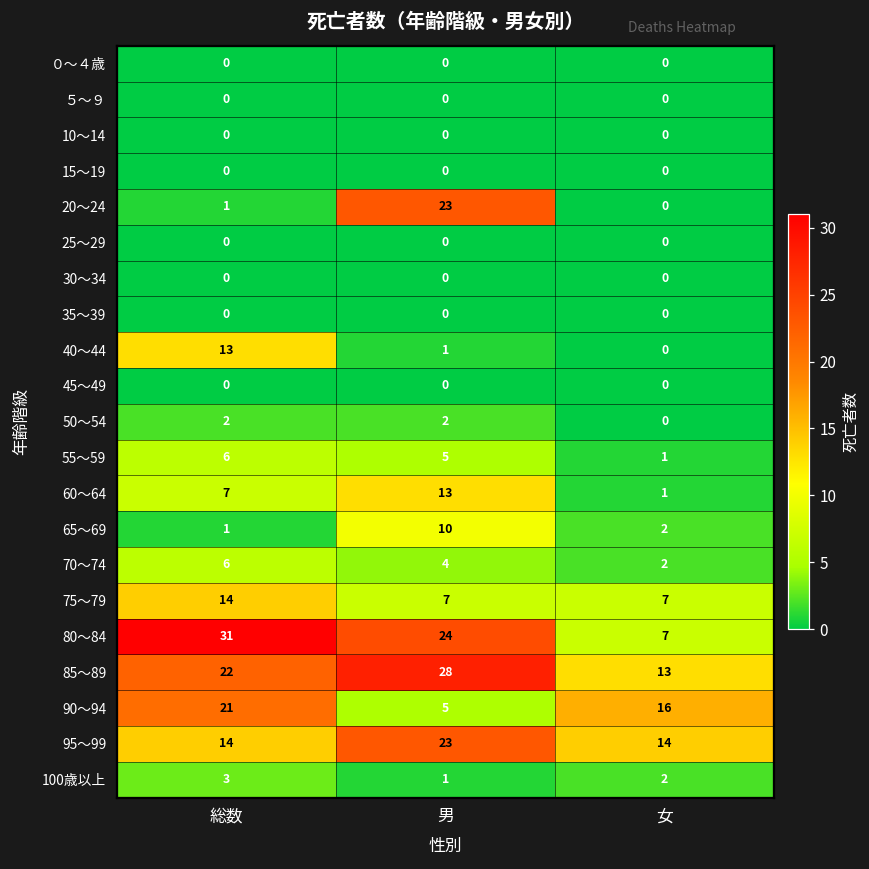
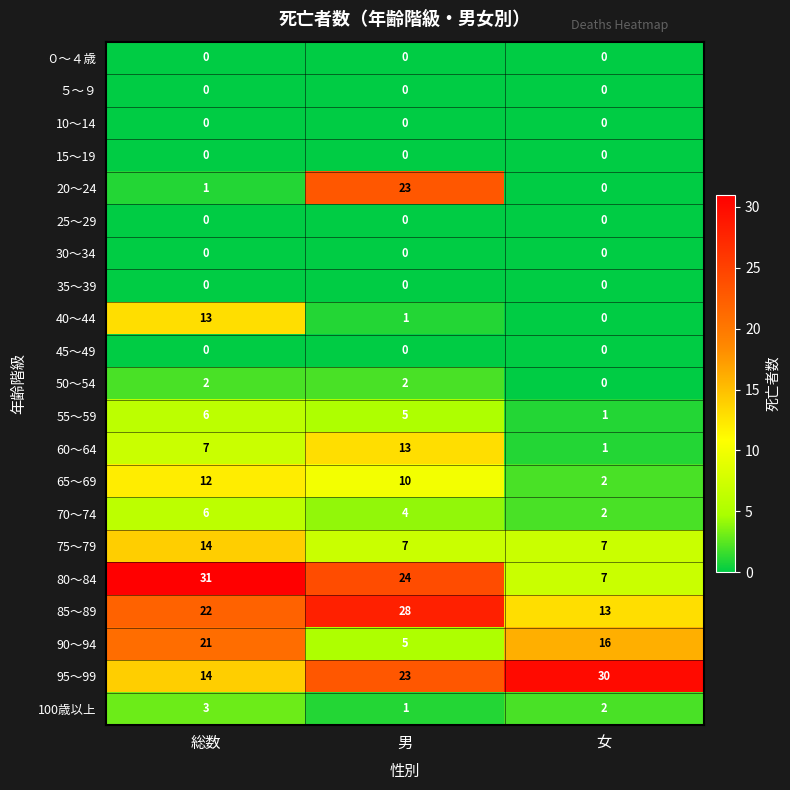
  {
    "０～４歳": {
      "総数": 0,
      "男": 0,
      "女": 0
    },
    "５～９": {
      "総数": 0,
      "男": 0,
      "女": 0
    },
    "10～14": {
      "総数": 0,
      "男": 0,
      "女": 0
    },
    "15～19": {
      "総数": 0,
      "男": 0,
      "女": 0
    },
    "20～24": {
      "総数": 1,
      "男": 23,
      "女": 0
    },
    "25～29": {
      "総数": 0,
      "男": 0,
      "女": 0
    },
    "30～34": {
      "総数": 0,
      "男": 0,
      "女": 0
    },
    "35～39": {
      "総数": 0,
      "男": 0,
      "女": 0
    },
    "40～44": {
      "総数": 13,
      "男": 1,
      "女": 0
    },
    "45～49": {
      "総数": 0,
      "男": 0,
      "女": 0
    },
    "50～54": {
      "総数": 2,
      "男": 2,
      "女": 0
    },
    "55～59": {
      "総数": 6,
      "男": 5,
      "女": 1
    },
    "60～64": {
      "総数": 7,
      "男": 13,
      "女": 1
    },
    "65～69": {
-     "総数": 1,
+     "総数": 12,
      "男": 10,
      "女": 2
    },
    "70～74": {
      "総数": 6,
      "男": 4,
      "女": 2
    },
    "75～79": {
      "総数": 14,
      "男": 7,
      "女": 7
    },
    "80～84": {
      "総数": 31,
      "男": 24,
      "女": 7
    },
    "85～89": {
      "総数": 22,
      "男": 28,
      "女": 13
    },
    "90～94": {
      "総数": 21,
      "男": 5,
      "女": 16
    },
    "95～99": {
      "総数": 14,
      "男": 23,
-     "女": 14
+     "女": 30
    },
    "100歳以上": {
      "総数": 3,
      "男": 1,
      "女": 2
    }
  }
